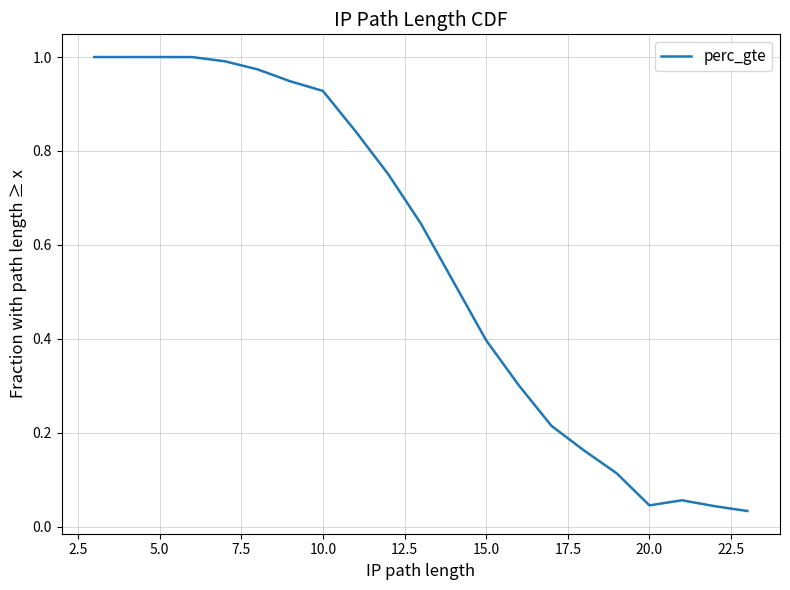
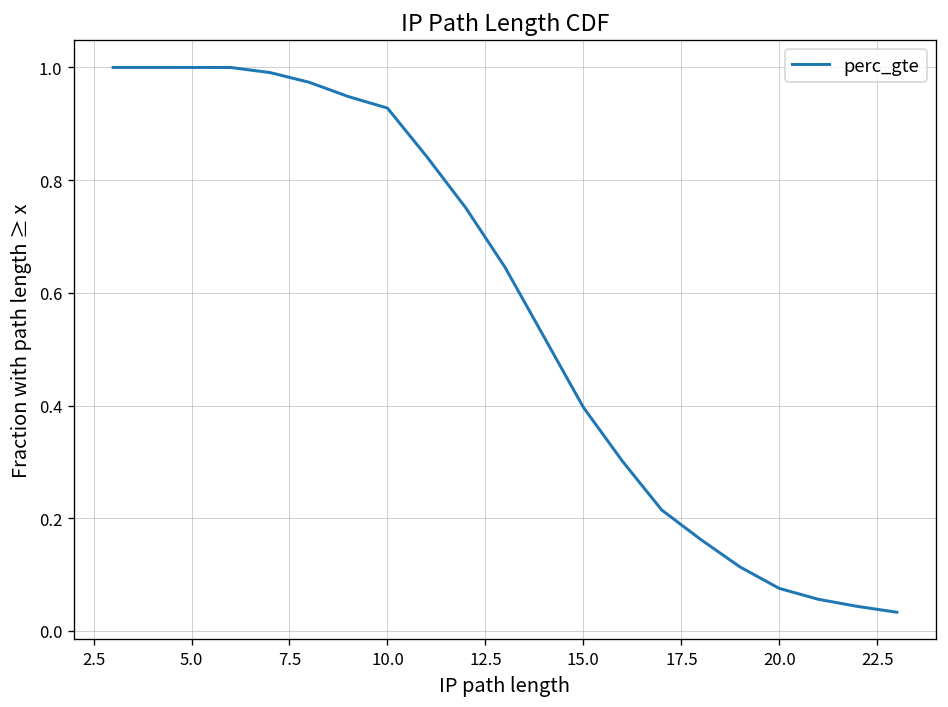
  {
    "5.0": 1.00,
    "10.0": 0.93,
    "15.0": 0.40,
-   "20.0": 0.05
+   "20.0": 0.08
  }
